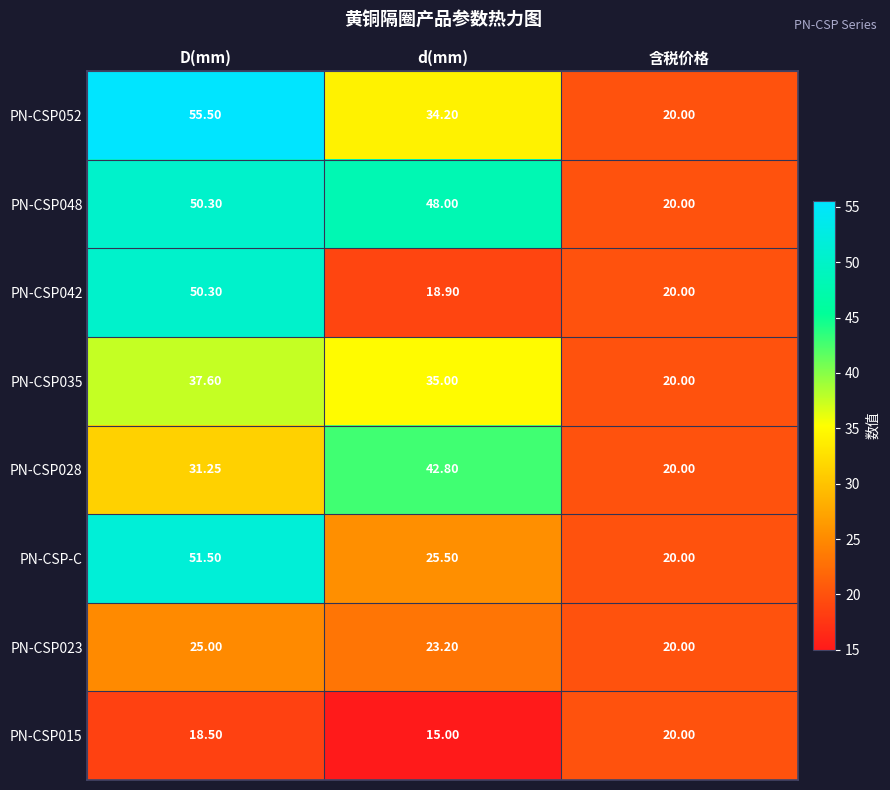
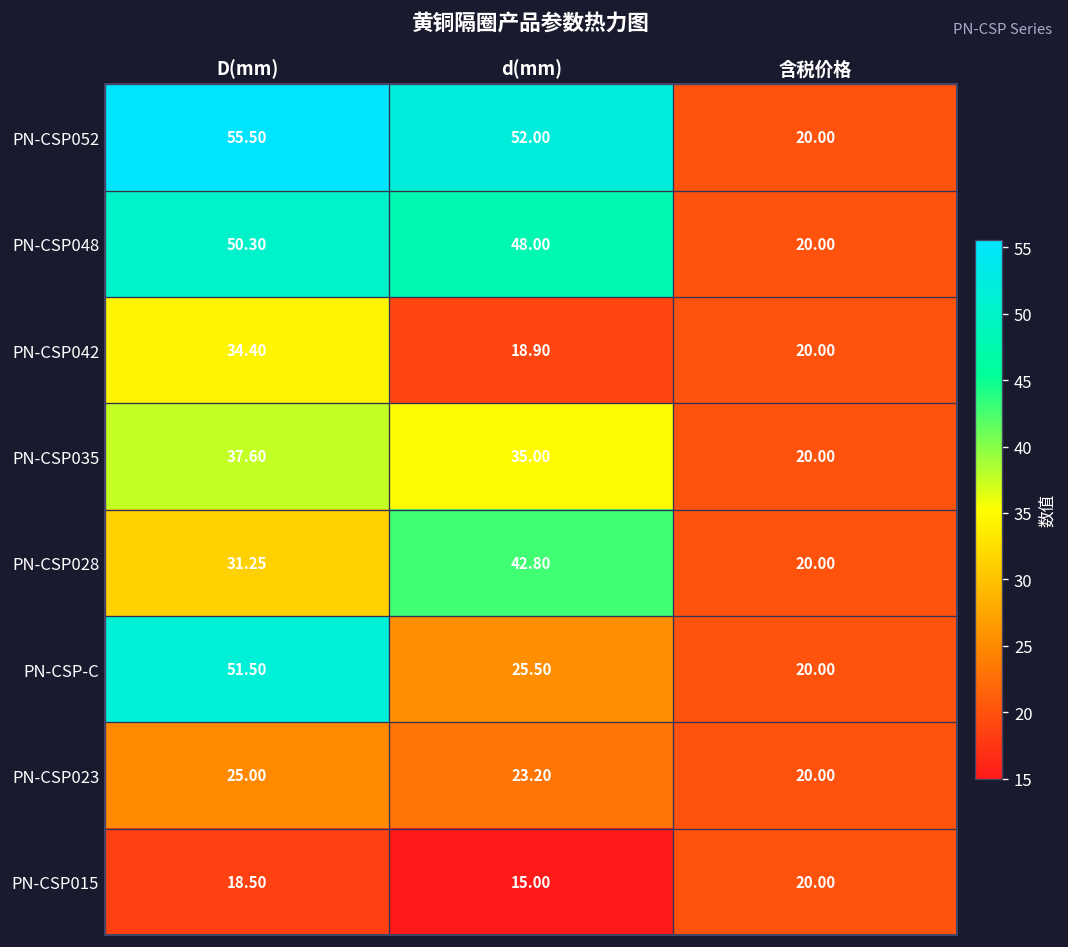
  {
    "PN-CSP052": {
-     "d(mm)": 34.20
+     "d(mm)": 52.00
    },
    "PN-CSP042": {
-     "D(mm)": 50.30
+     "D(mm)": 34.40
    }
  }
